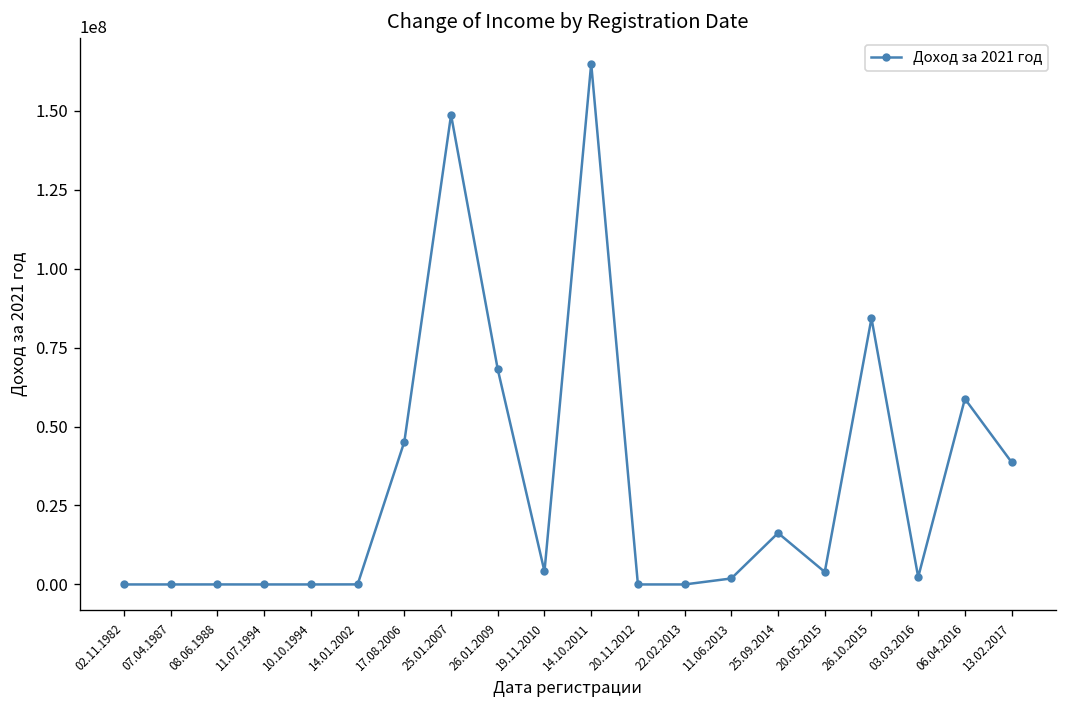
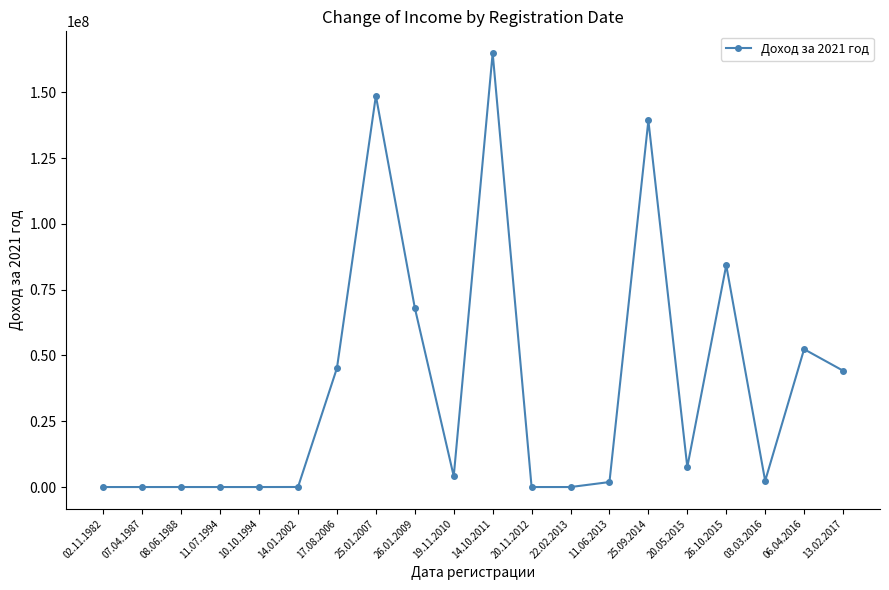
  {
    "02.11.1982": 0,
    "07.04.1987": 0,
    "08.06.1988": 0,
    "11.07.1994": 0,
    "10.10.1994": 0,
    "14.01.2002": 0,
    "17.08.2006": 45000000,
    "25.01.2007": 149000000,
    "26.01.2009": 68000000,
    "19.11.2010": 4000000,
    "14.10.2011": 165000000,
    "20.11.2012": 0,
    "22.02.2013": 0,
    "11.06.2013": 2000000,
-   "25.09.2014": 16000000,
-   "20.05.2015": 4000000,
+   "25.09.2014": 139000000,
+   "20.05.2015": 8000000,
    "26.10.2015": 84000000,
    "03.03.2016": 2000000,
-   "06.04.2016": 59000000,
-   "13.02.2017": 39000000
+   "06.04.2016": 52000000,
+   "13.02.2017": 44000000
  }
